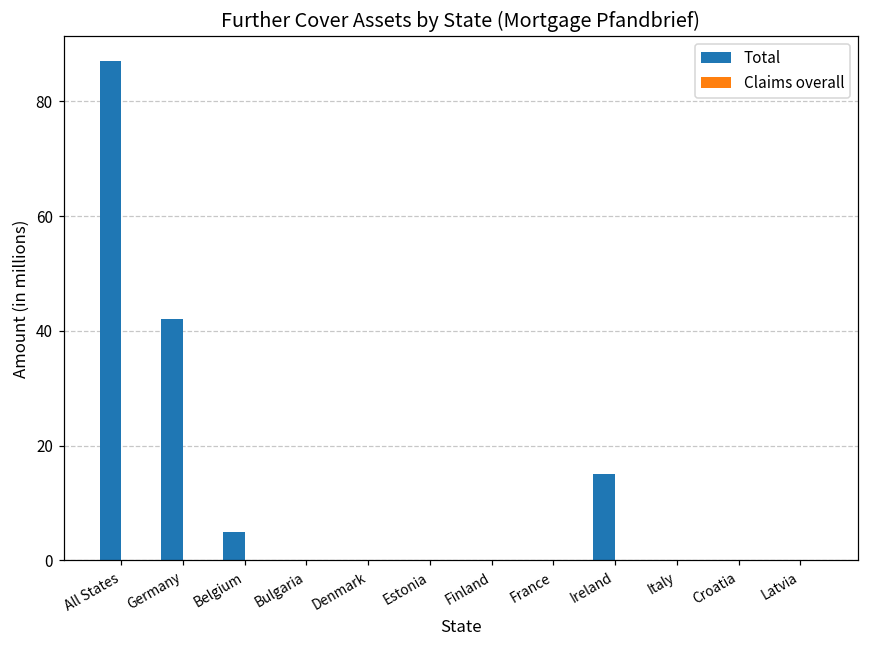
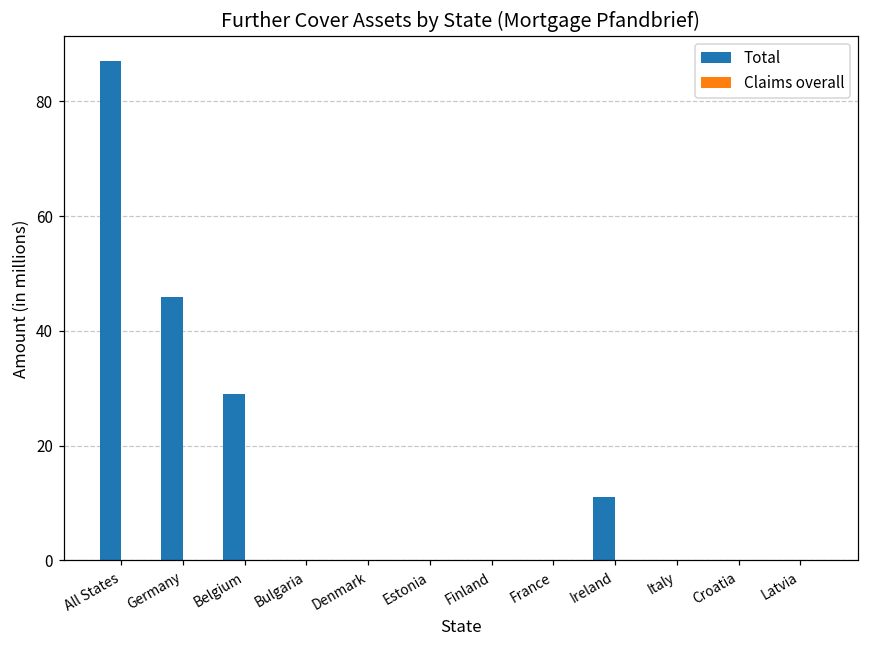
  {
    "Total": {
      "All States": 87,
-     "Germany": 42,
-     "Belgium": 5,
+     "Germany": 46,
+     "Belgium": 29,
      "Bulgaria": 0,
      "Denmark": 0,
      "Estonia": 0,
      "Finland": 0,
      "France": 0,
-     "Ireland": 15,
+     "Ireland": 11,
      "Italy": 0,
      "Croatia": 0,
      "Latvia": 0
    },
    "Claims overall": {
      "All States": 0,
      "Germany": 0,
      "Belgium": 0,
      "Bulgaria": 0,
      "Denmark": 0,
      "Estonia": 0,
      "Finland": 0,
      "France": 0,
      "Ireland": 0,
      "Italy": 0,
      "Croatia": 0,
      "Latvia": 0
    }
  }
